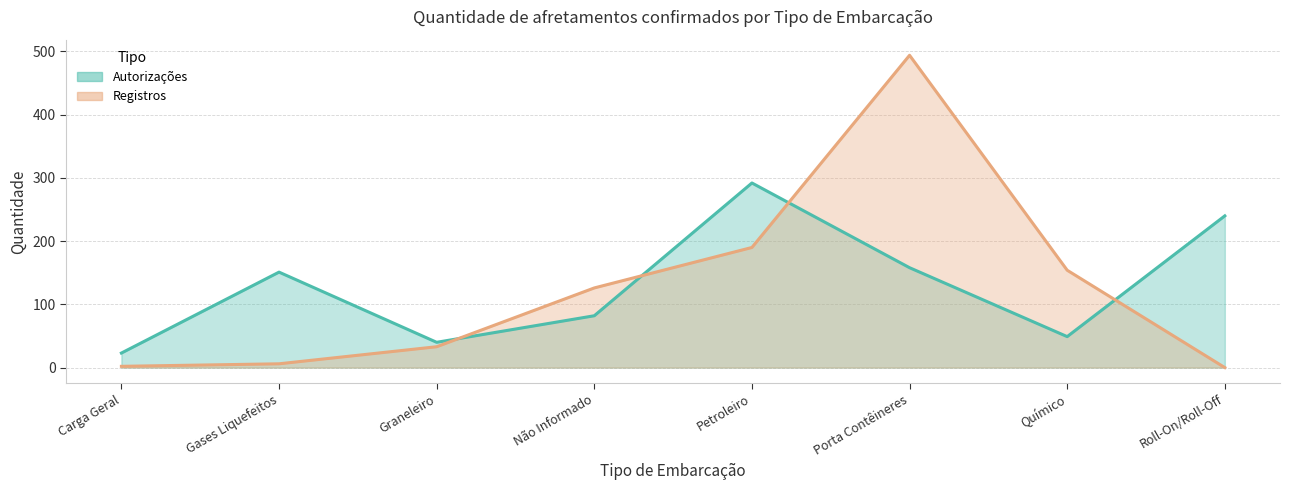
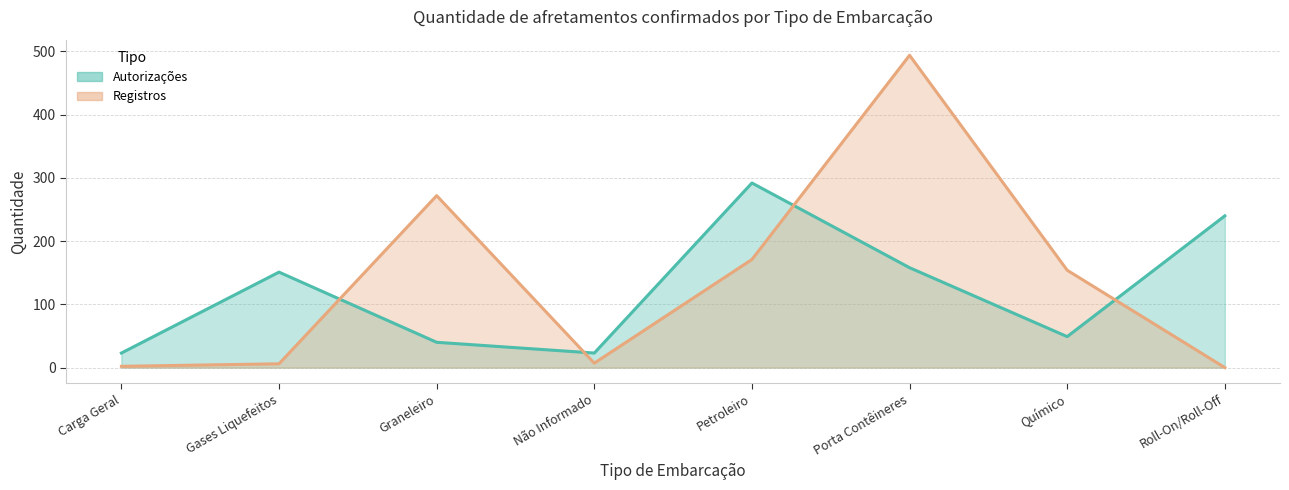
  {
    "Autorizações": {
      "Carga Geral": 20,
      "Gases Liquefeitos": 150,
      "Graneleiro": 40,
-     "Não Informado": 80,
+     "Não Informado": 20,
      "Petroleiro": 290,
      "Porta Contêineres": 160,
      "Químico": 50,
      "Roll-On/Roll-Off": 240
    },
    "Registros": {
      "Carga Geral": 0,
      "Gases Liquefeitos": 10,
-     "Graneleiro": 30,
-     "Não Informado": 130,
-     "Petroleiro": 190,
+     "Graneleiro": 270,
+     "Não Informado": 10,
+     "Petroleiro": 170,
      "Porta Contêineres": 490,
      "Químico": 150,
      "Roll-On/Roll-Off": 0
    }
  }
